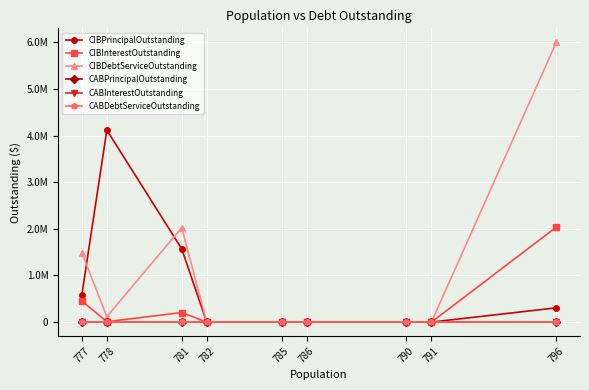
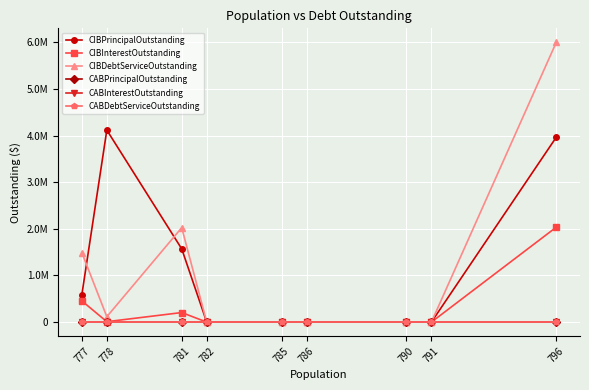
  {
    "CIBPrincipalOutstanding": {
      "777": 600000,
      "778": 4100000,
      "781": 1600000,
-     "796": 300000
+     "796": 4000000
    }
  }
